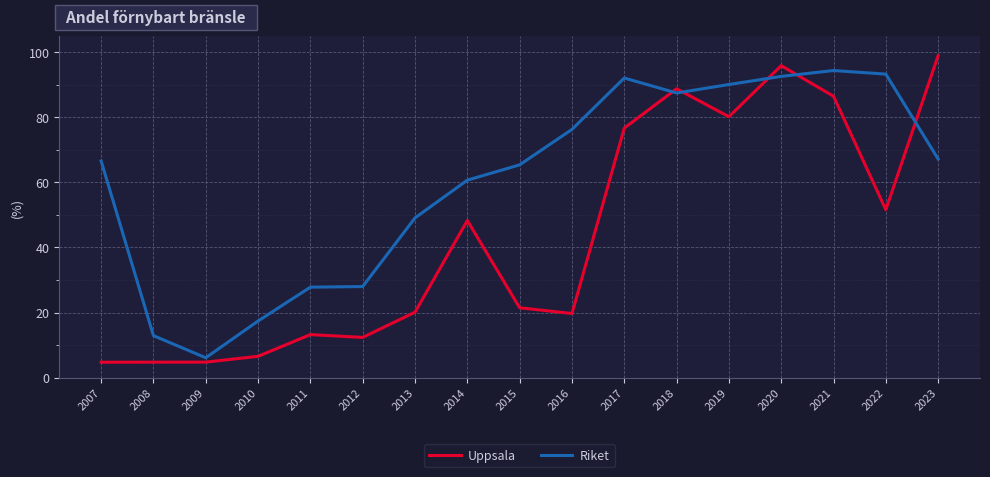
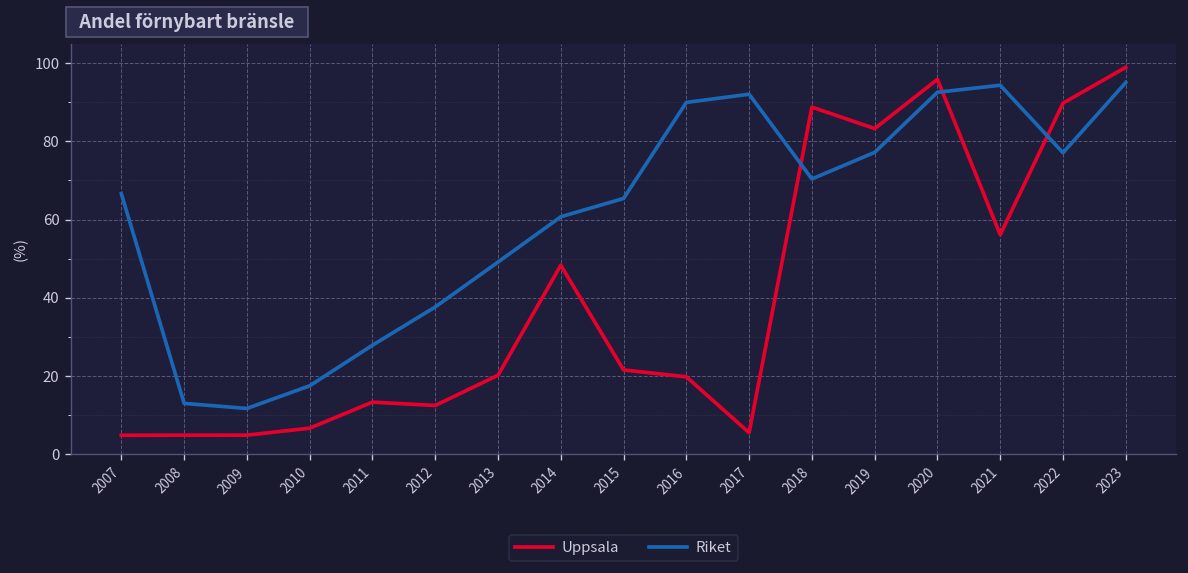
  {
    "Uppsala": {
      "2007": 5,
      "2008": 5,
      "2009": 5,
      "2010": 7,
      "2011": 13,
      "2012": 12,
      "2013": 20,
      "2014": 48,
      "2015": 21,
      "2016": 20,
-     "2017": 77,
+     "2017": 5,
      "2018": 89,
-     "2019": 80,
+     "2019": 83,
      "2020": 96,
-     "2021": 87,
-     "2022": 52,
+     "2021": 56,
+     "2022": 90,
      "2023": 99
    },
    "Riket": {
      "2007": 67,
      "2008": 13,
-     "2009": 6,
+     "2009": 12,
      "2010": 17,
      "2011": 28,
-     "2012": 28,
+     "2012": 38,
      "2013": 49,
      "2014": 61,
      "2015": 65,
-     "2016": 76,
+     "2016": 90,
      "2017": 92,
-     "2018": 88,
-     "2019": 90,
+     "2018": 70,
+     "2019": 77,
      "2020": 93,
      "2021": 94,
-     "2022": 93,
-     "2023": 67
+     "2022": 77,
+     "2023": 95
    }
  }
